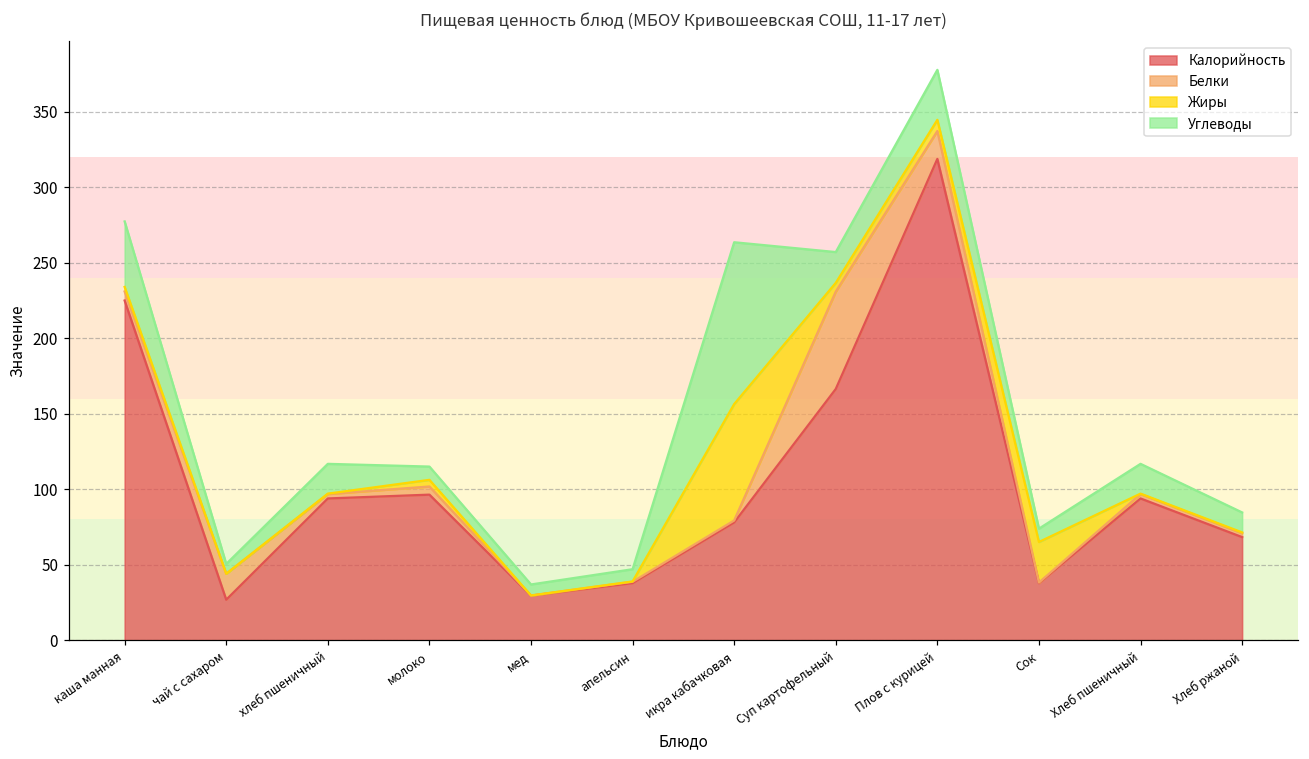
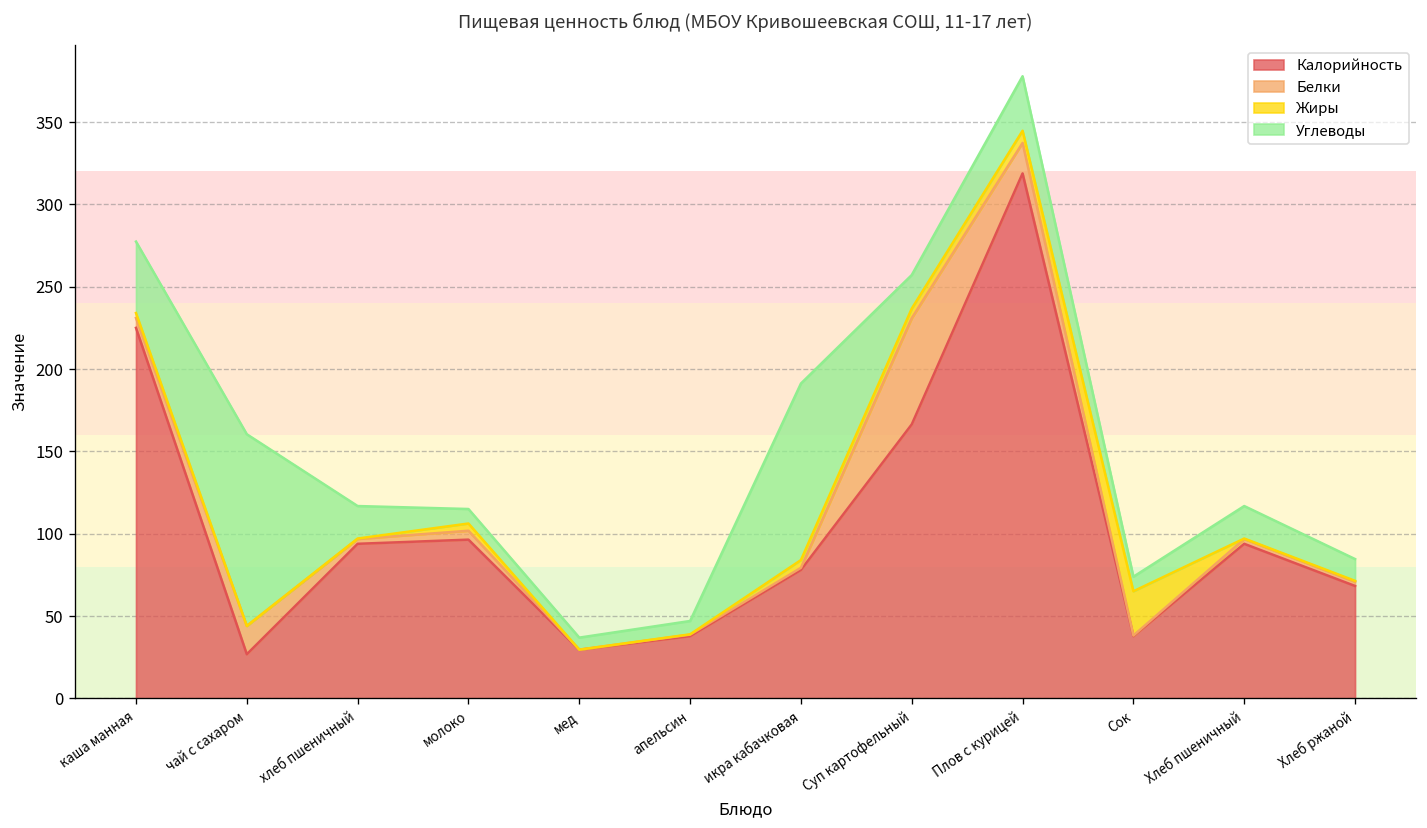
  {
    "Калорийность": {
      "каша манная": 225,
      "чай с сахаром": 27,
      "хлеб пшеничный": 94,
      "молоко": 96,
      "Суп картофельный": 166,
      "Плов с курицей": 319,
      "Хлеб пшеничный": 94,
      "Хлеб ржаной": 68
    },
    "Белки": {
      "каша манная": 6,
      "молоко": 5,
      "Суп картофельный": 65,
      "Плов с курицей": 19
    },
    "Жиры": {
      "каша манная": 3,
      "молоко": 4,
-     "икра кабачковая": 77,
+     "икра кабачковая": 5,
      "Суп картофельный": 6,
      "Плов с курицей": 7,
      "Сок": 27
    },
    "Углеводы": {
      "каша манная": 43,
-     "чай с сахаром": 7,
+     "чай с сахаром": 116,
      "хлеб пшеничный": 20,
      "молоко": 9,
      "мед": 7,
      "апельсин": 8,
      "икра кабачковая": 107,
      "Суп картофельный": 20,
      "Плов с курицей": 33,
      "Сок": 9,
      "Хлеб пшеничный": 20,
      "Хлеб ржаной": 13
    }
  }
